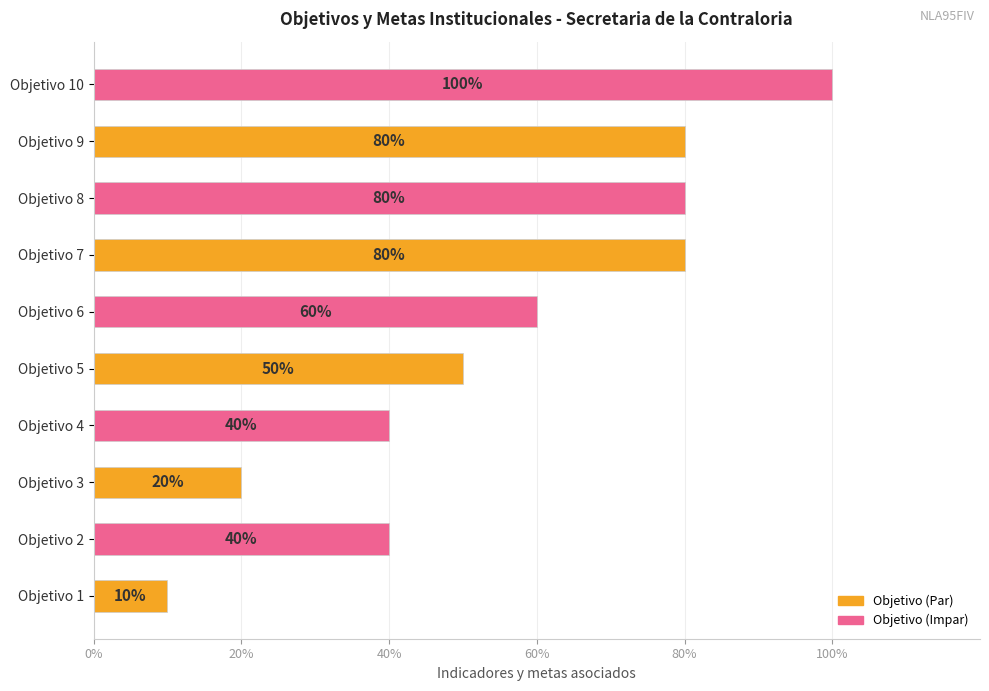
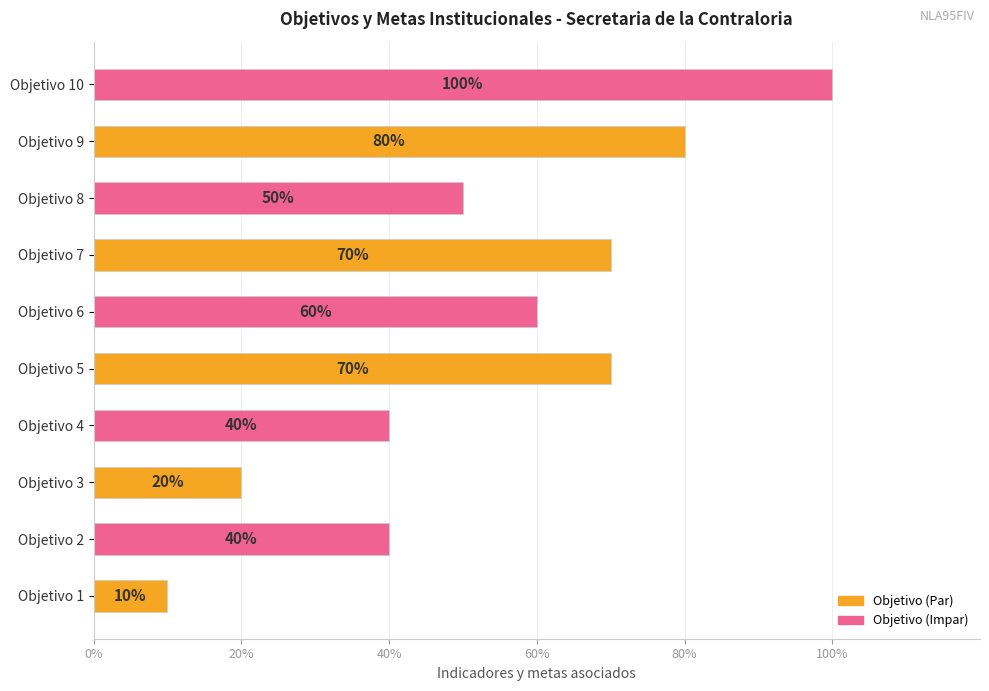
  {
    "Objetivo 10": "100%",
    "Objetivo 9": "80%",
-   "Objetivo 8": "80%",
-   "Objetivo 7": "80%",
+   "Objetivo 8": "50%",
+   "Objetivo 7": "70%",
    "Objetivo 6": "60%",
-   "Objetivo 5": "50%",
+   "Objetivo 5": "70%",
    "Objetivo 4": "40%",
    "Objetivo 3": "20%",
    "Objetivo 2": "40%",
    "Objetivo 1": "10%"
  }
